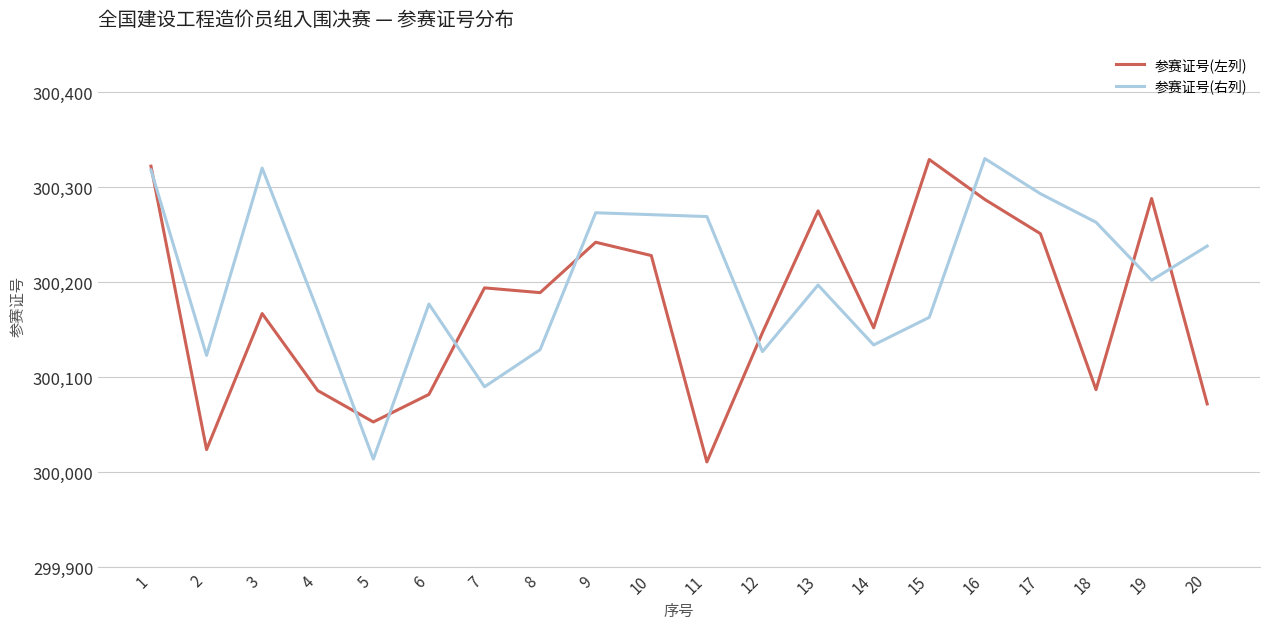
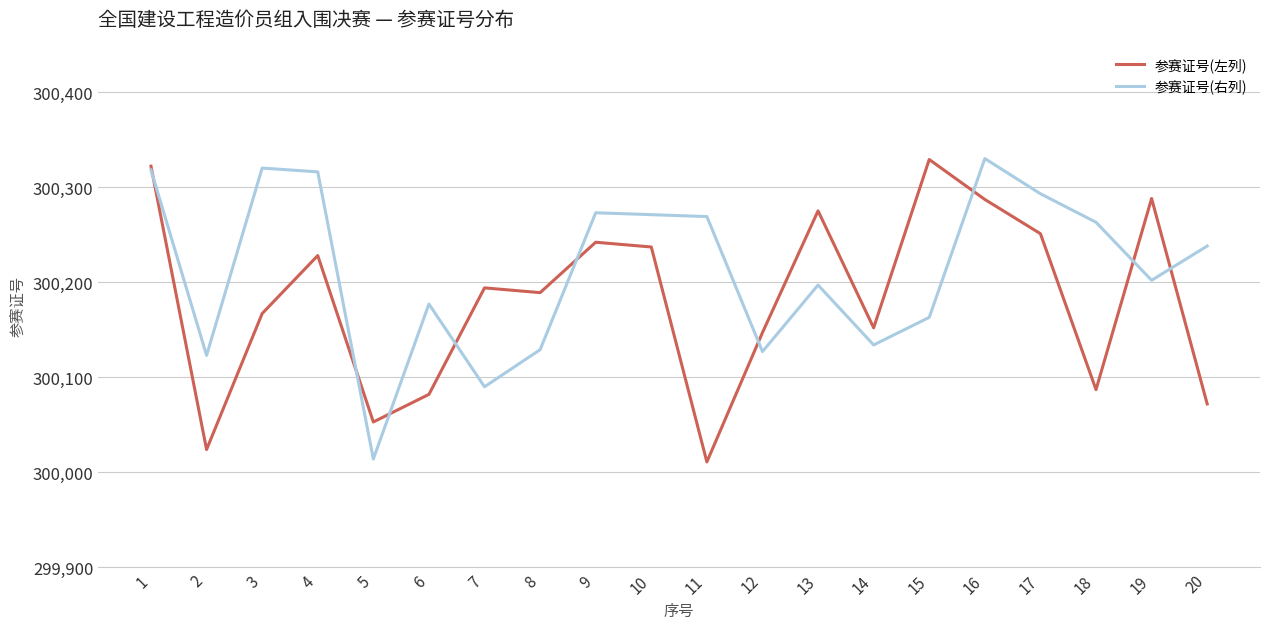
  {
    "参赛证号(左列)": {
      "1": "300,320",
      "2": "300,020",
      "3": "300,170",
-     "4": "300,090",
+     "4": "300,230",
      "5": "300,050",
      "6": "300,080",
      "7": "300,190",
      "8": "300,190",
      "9": "300,240",
-     "10": "300,230",
+     "10": "300,240",
      "11": "300,010",
      "12": "300,150",
      "13": "300,280",
      "14": "300,150",
      "15": "300,330",
      "16": "300,290",
      "17": "300,250",
      "18": "300,090",
      "19": "300,290",
      "20": "300,070"
    },
    "参赛证号(右列)": {
      "1": "300,320",
      "2": "300,120",
      "3": "300,320",
-     "4": "300,170",
+     "4": "300,320",
      "5": "300,010",
      "6": "300,180",
      "7": "300,090",
      "8": "300,130",
      "9": "300,270",
      "10": "300,270",
      "11": "300,270",
      "12": "300,130",
      "13": "300,200",
      "14": "300,130",
      "15": "300,160",
      "16": "300,330",
      "17": "300,290",
      "18": "300,260",
      "19": "300,200",
      "20": "300,240"
    }
  }
